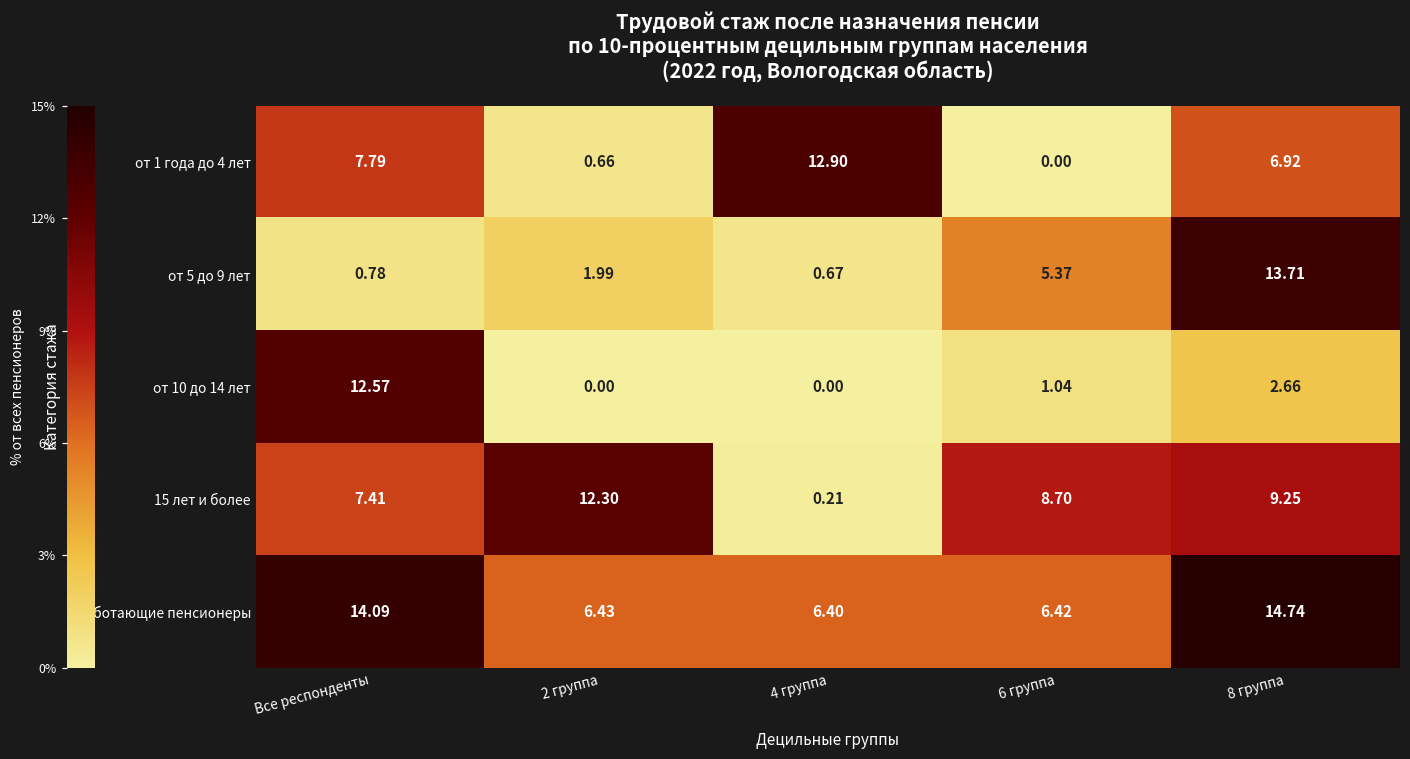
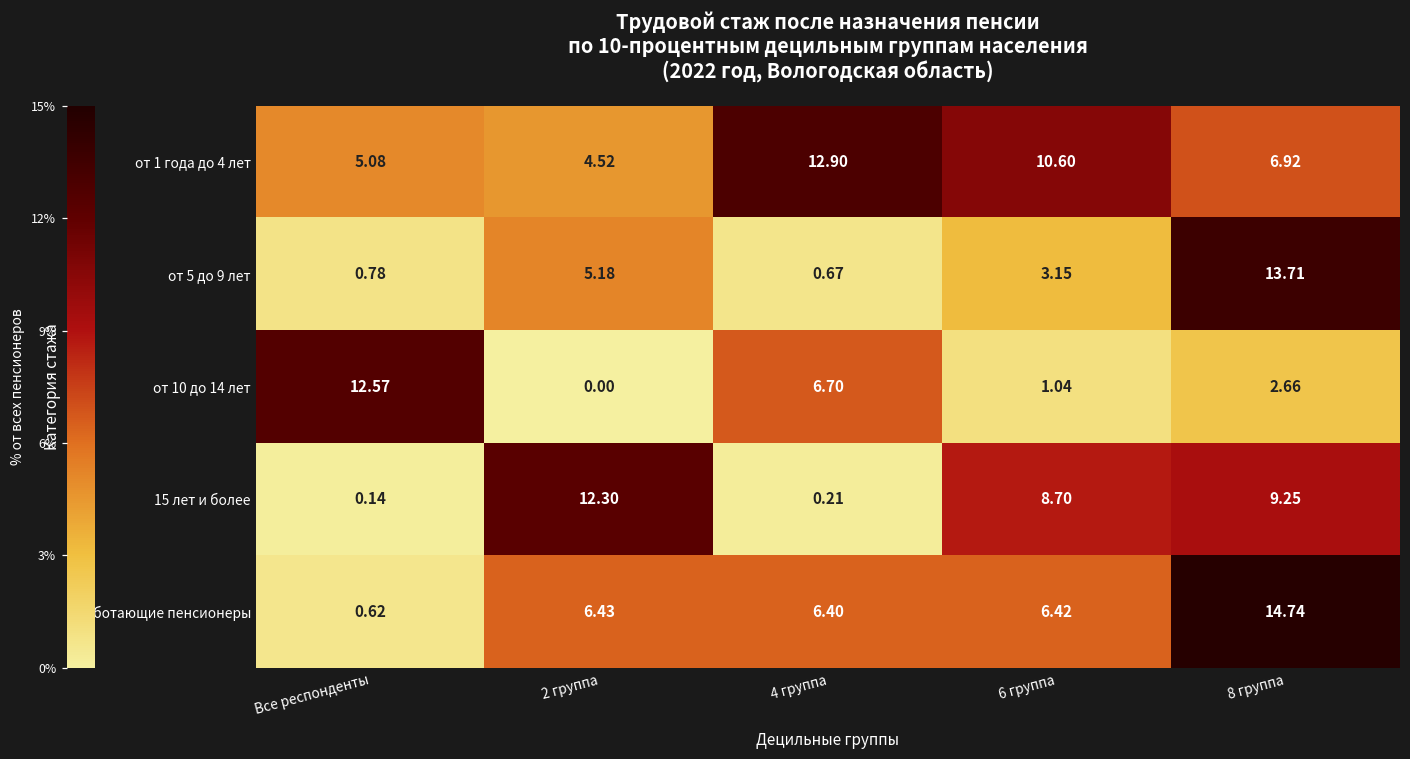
  {
    "от 1 года до 4 лет": {
-     "Все респонденты": 7.79,
-     "2 группа": 0.66,
+     "Все респонденты": 5.08,
+     "2 группа": 4.52,
      "4 группа": 12.90,
-     "6 группа": 0.00,
+     "6 группа": 10.60,
      "8 группа": 6.92
    },
    "от 5 до 9 лет": {
      "Все респонденты": 0.78,
-     "2 группа": 1.99,
+     "2 группа": 5.18,
      "4 группа": 0.67,
-     "6 группа": 5.37,
+     "6 группа": 3.15,
      "8 группа": 13.71
    },
    "от 10 до 14 лет": {
      "Все респонденты": 12.57,
      "2 группа": 0.00,
-     "4 группа": 0.00,
+     "4 группа": 6.70,
      "6 группа": 1.04,
      "8 группа": 2.66
    },
    "15 лет и более": {
-     "Все респонденты": 7.41,
+     "Все респонденты": 0.14,
      "2 группа": 12.30,
      "4 группа": 0.21,
      "6 группа": 8.70,
      "8 группа": 9.25
    },
    "работающие пенсионеры": {
-     "Все респонденты": 14.09,
+     "Все респонденты": 0.62,
      "2 группа": 6.43,
      "4 группа": 6.40,
      "6 группа": 6.42,
      "8 группа": 14.74
    }
  }
